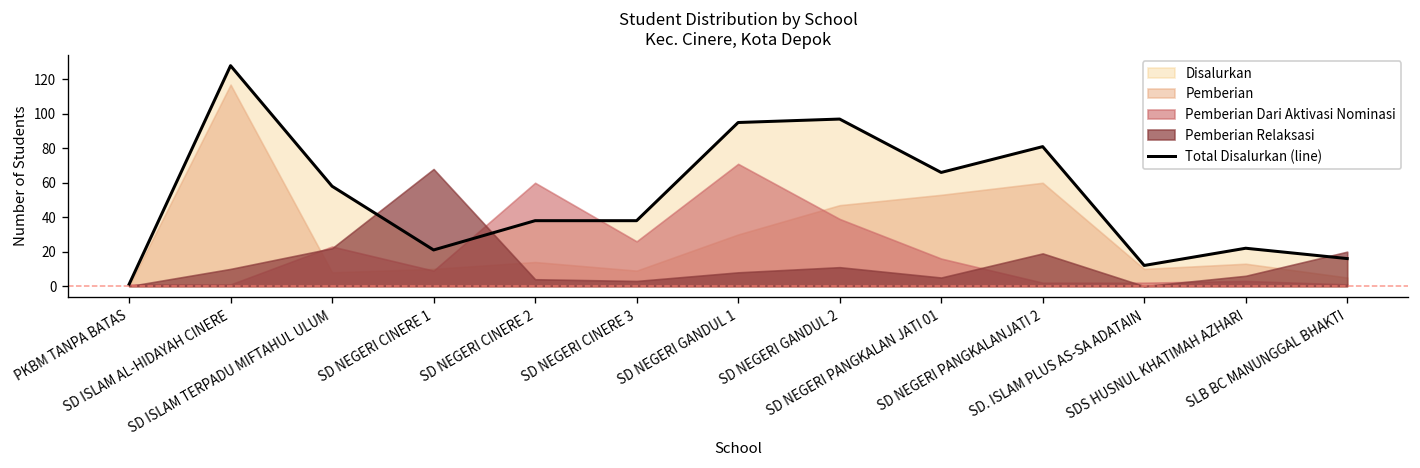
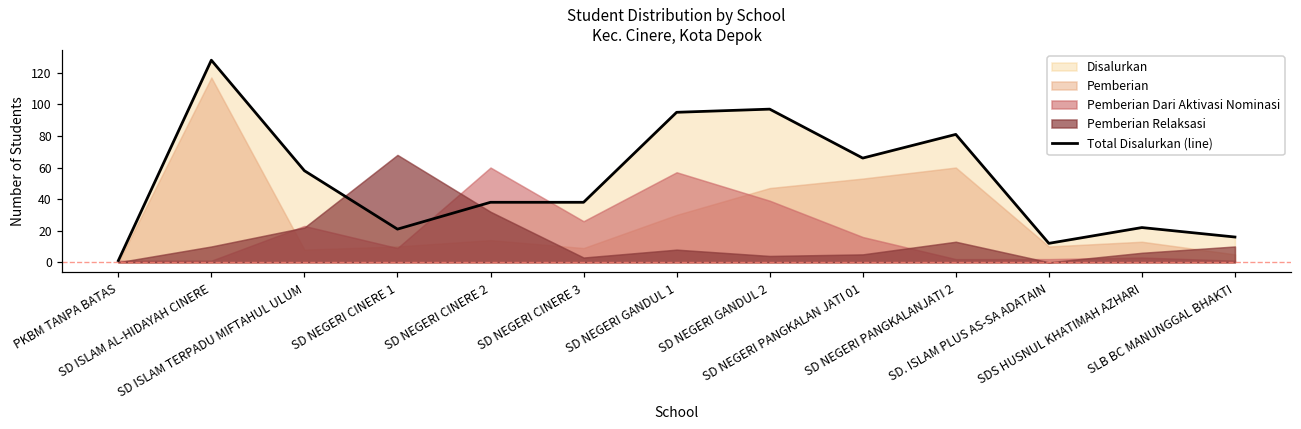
  {
    "Pemberian Dari Aktivasi Nominasi": {
      "SD NEGERI CINERE 2": 60,
      "SD NEGERI CINERE 3": 26,
-     "SD NEGERI GANDUL 1": 71,
+     "SD NEGERI GANDUL 1": 57,
      "SD NEGERI GANDUL 2": 39,
      "SD NEGERI PANGKALAN JATI 01": 16,
      "SD NEGERI PANGKALANJATI 2": 2,
      "SD. ISLAM PLUS AS-SA ADATAIN": 2,
      "SDS HUSNUL KHATIMAH AZHARI": 3
    },
    "Pemberian Relaksasi": {
      "SD ISLAM AL-HIDAYAH CINERE": 10,
      "SD NEGERI CINERE 1": 68,
-     "SD NEGERI CINERE 2": 4,
+     "SD NEGERI CINERE 2": 32,
      "SD NEGERI CINERE 3": 3,
      "SD NEGERI GANDUL 1": 8,
-     "SD NEGERI GANDUL 2": 11,
+     "SD NEGERI GANDUL 2": 4,
      "SD NEGERI PANGKALAN JATI 01": 5,
-     "SD NEGERI PANGKALANJATI 2": 19,
+     "SD NEGERI PANGKALANJATI 2": 13,
      "SD. ISLAM PLUS AS-SA ADATAIN": 0,
      "SDS HUSNUL KHATIMAH AZHARI": 6,
-     "SLB BC MANUNGGAL BHAKTI": 20
+     "SLB BC MANUNGGAL BHAKTI": 10
    }
  }
